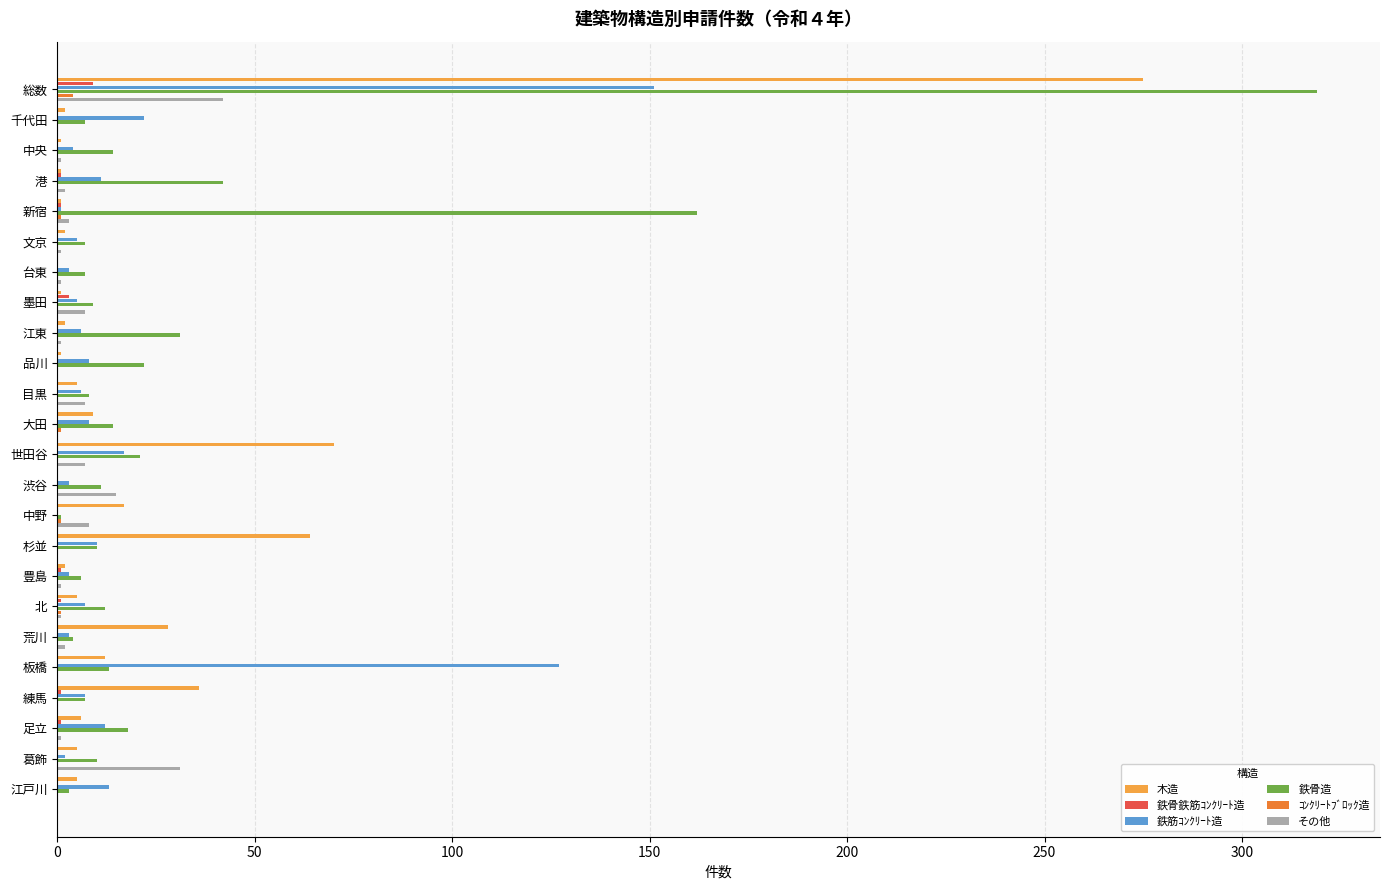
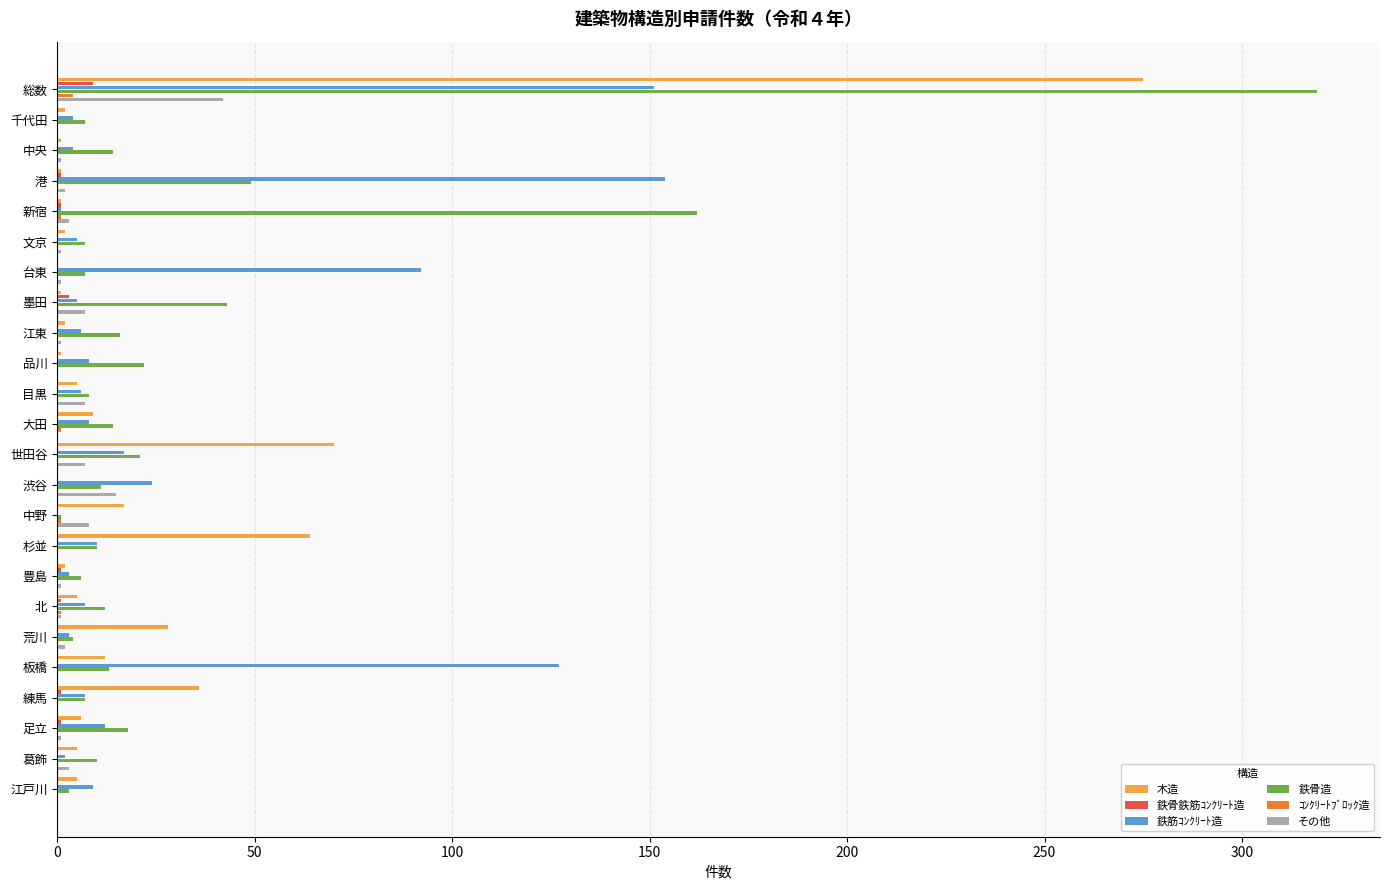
  {
    "鉄筋ｺﾝｸﾘｰﾄ造": {
      "総数": 151,
-     "千代田": 22,
+     "千代田": 4,
      "中央": 4,
-     "港": 11,
+     "港": 154,
      "新宿": 1,
      "文京": 5,
-     "台東": 3,
+     "台東": 92,
      "墨田": 5,
      "江東": 6,
      "品川": 8,
      "目黒": 6,
      "大田": 8,
      "世田谷": 17,
-     "渋谷": 3,
+     "渋谷": 24,
      "中野": 0,
      "杉並": 10,
      "豊島": 3,
      "北": 7,
      "荒川": 3,
      "板橋": 127,
      "練馬": 7,
      "足立": 12,
      "葛飾": 2,
-     "江戸川": 13
+     "江戸川": 9
    },
    "鉄骨造": {
      "総数": 319,
      "千代田": 7,
      "中央": 14,
-     "港": 42,
+     "港": 49,
      "新宿": 162,
      "文京": 7,
      "台東": 7,
-     "墨田": 9,
-     "江東": 31,
+     "墨田": 43,
+     "江東": 16,
      "品川": 22,
      "目黒": 8,
      "大田": 14,
      "世田谷": 21,
      "渋谷": 11,
      "中野": 1,
      "杉並": 10,
      "豊島": 6,
      "北": 12,
      "荒川": 4,
      "板橋": 13,
      "練馬": 7,
      "足立": 18,
      "葛飾": 10,
      "江戸川": 3
    },
    "その他": {
      "総数": 42,
      "千代田": 0,
      "中央": 1,
      "港": 2,
      "新宿": 3,
      "文京": 1,
      "台東": 1,
      "墨田": 7,
      "江東": 1,
      "品川": 0,
      "目黒": 7,
      "大田": 0,
      "世田谷": 7,
      "渋谷": 15,
      "中野": 8,
      "杉並": 0,
      "豊島": 1,
      "北": 1,
      "荒川": 2,
      "板橋": 0,
      "練馬": 0,
      "足立": 1,
-     "葛飾": 31,
+     "葛飾": 3,
      "江戸川": 0
    }
  }
